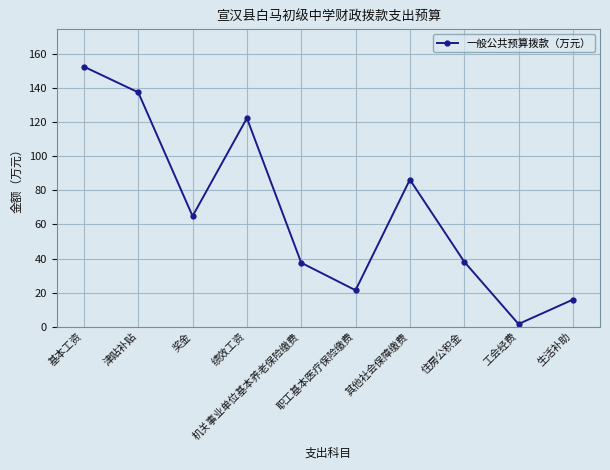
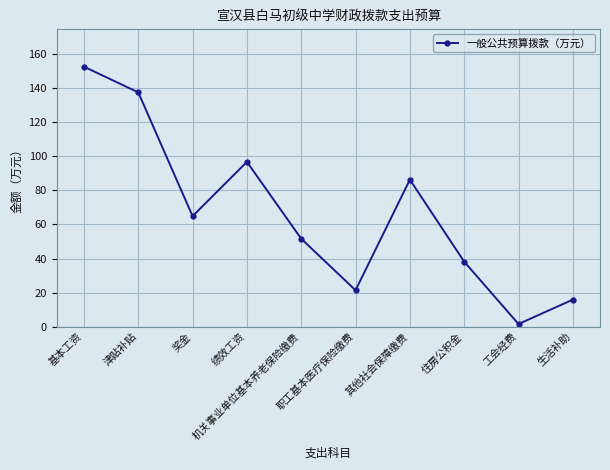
  {
    "基本工资": 153,
    "津贴补贴": 138,
    "奖金": 65,
-   "绩效工资": 122,
-   "机关事业单位基本养老保险缴费": 38,
+   "绩效工资": 97,
+   "机关事业单位基本养老保险缴费": 52,
    "职工基本医疗保险缴费": 21,
    "其他社会保障缴费": 86,
    "住房公积金": 38,
    "工会经费": 2,
    "生活补助": 16
  }
